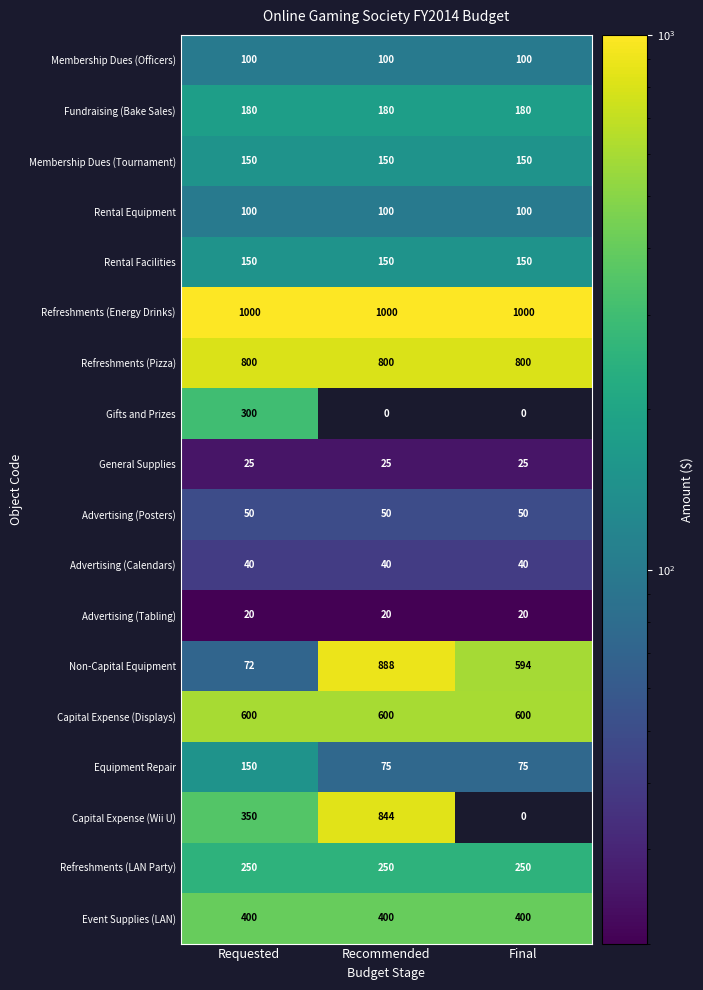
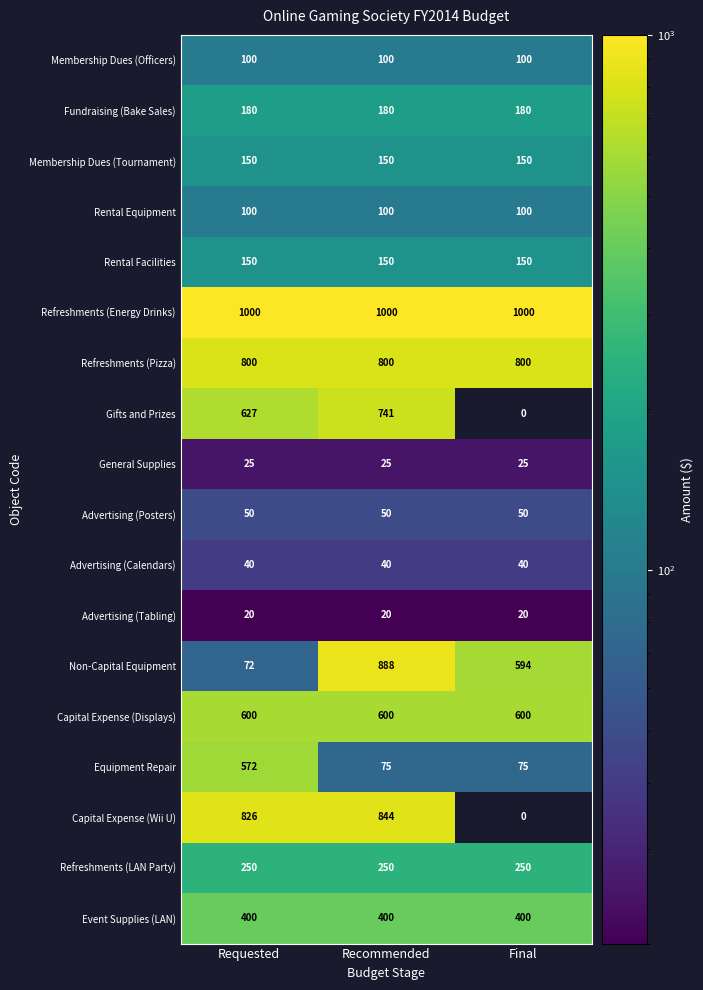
  {
    "Membership Dues (Officers)": {
      "Requested": 100,
      "Recommended": 100,
      "Final": 100
    },
    "Fundraising (Bake Sales)": {
      "Requested": 180,
      "Recommended": 180,
      "Final": 180
    },
    "Membership Dues (Tournament)": {
      "Requested": 150,
      "Recommended": 150,
      "Final": 150
    },
    "Rental Equipment": {
      "Requested": 100,
      "Recommended": 100,
      "Final": 100
    },
    "Rental Facilities": {
      "Requested": 150,
      "Recommended": 150,
      "Final": 150
    },
    "Refreshments (Energy Drinks)": {
      "Requested": 1000,
      "Recommended": 1000,
      "Final": 1000
    },
    "Refreshments (Pizza)": {
      "Requested": 800,
      "Recommended": 800,
      "Final": 800
    },
    "Gifts and Prizes": {
-     "Requested": 300,
-     "Recommended": 0,
+     "Requested": 627,
+     "Recommended": 741,
      "Final": 0
    },
    "General Supplies": {
      "Requested": 25,
      "Recommended": 25,
      "Final": 25
    },
    "Advertising (Posters)": {
      "Requested": 50,
      "Recommended": 50,
      "Final": 50
    },
    "Advertising (Calendars)": {
      "Requested": 40,
      "Recommended": 40,
      "Final": 40
    },
    "Advertising (Tabling)": {
      "Requested": 20,
      "Recommended": 20,
      "Final": 20
    },
    "Non-Capital Equipment": {
      "Requested": 72,
      "Recommended": 888,
      "Final": 594
    },
    "Capital Expense (Displays)": {
      "Requested": 600,
      "Recommended": 600,
      "Final": 600
    },
    "Equipment Repair": {
-     "Requested": 150,
+     "Requested": 572,
      "Recommended": 75,
      "Final": 75
    },
    "Capital Expense (Wii U)": {
-     "Requested": 350,
+     "Requested": 826,
      "Recommended": 844,
      "Final": 0
    },
    "Refreshments (LAN Party)": {
      "Requested": 250,
      "Recommended": 250,
      "Final": 250
    },
    "Event Supplies (LAN)": {
      "Requested": 400,
      "Recommended": 400,
      "Final": 400
    }
  }
